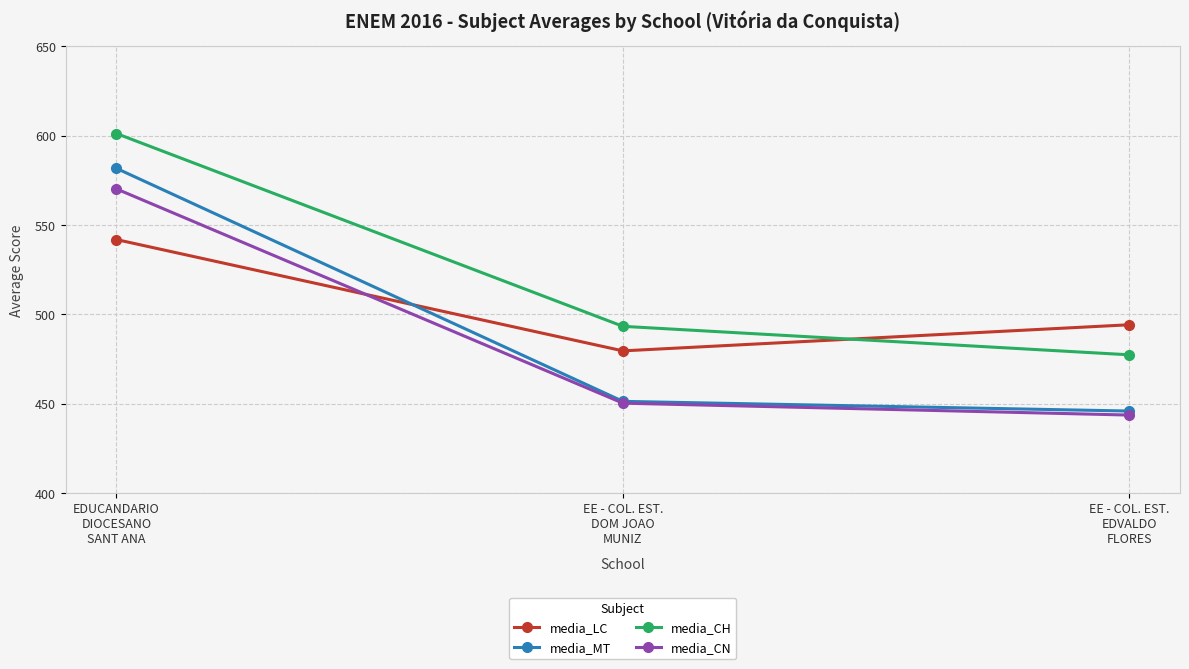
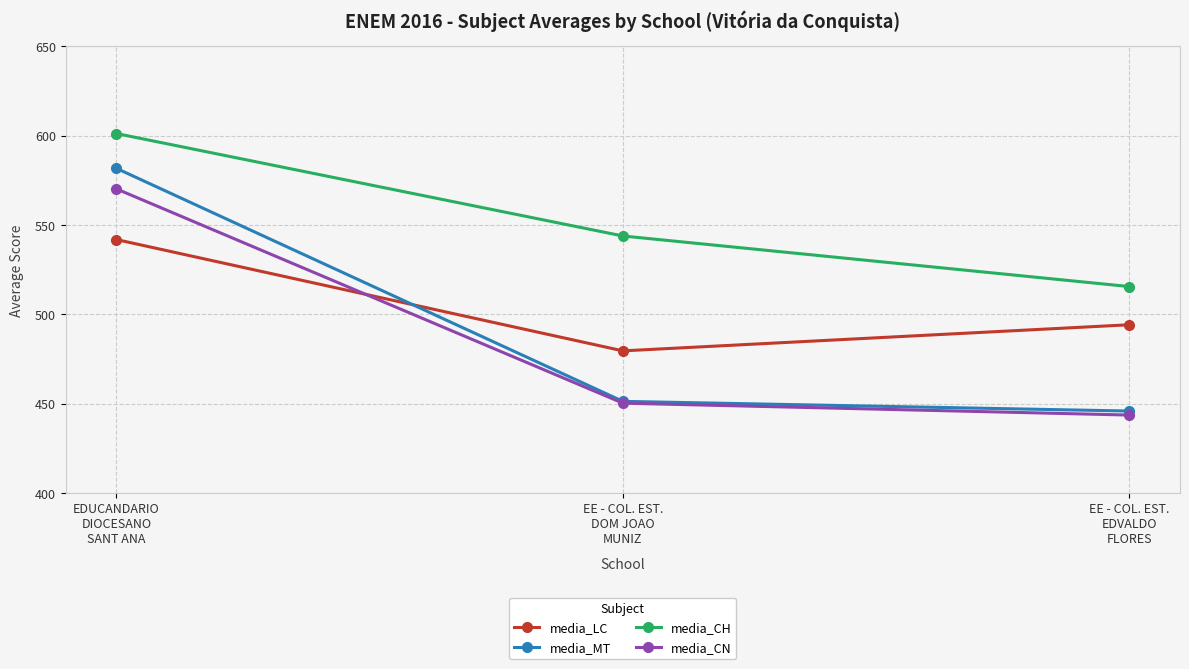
  {
    "media_LC": {
      "EDUCANDARIO DIOCESANO SANT ANA": 542,
      "EE - COL. EST. DOM JOAO MUNIZ": 480,
      "EE - COL. EST. EDVALDO FLORES": 494
    },
    "media_MT": {
      "EDUCANDARIO DIOCESANO SANT ANA": 582,
      "EE - COL. EST. EDVALDO FLORES": 446
    },
    "media_CH": {
      "EDUCANDARIO DIOCESANO SANT ANA": 601,
-     "EE - COL. EST. DOM JOAO MUNIZ": 493,
-     "EE - COL. EST. EDVALDO FLORES": 477
+     "EE - COL. EST. DOM JOAO MUNIZ": 544,
+     "EE - COL. EST. EDVALDO FLORES": 516
    },
    "media_CN": {
      "EDUCANDARIO DIOCESANO SANT ANA": 570,
      "EE - COL. EST. EDVALDO FLORES": 444
    }
  }
